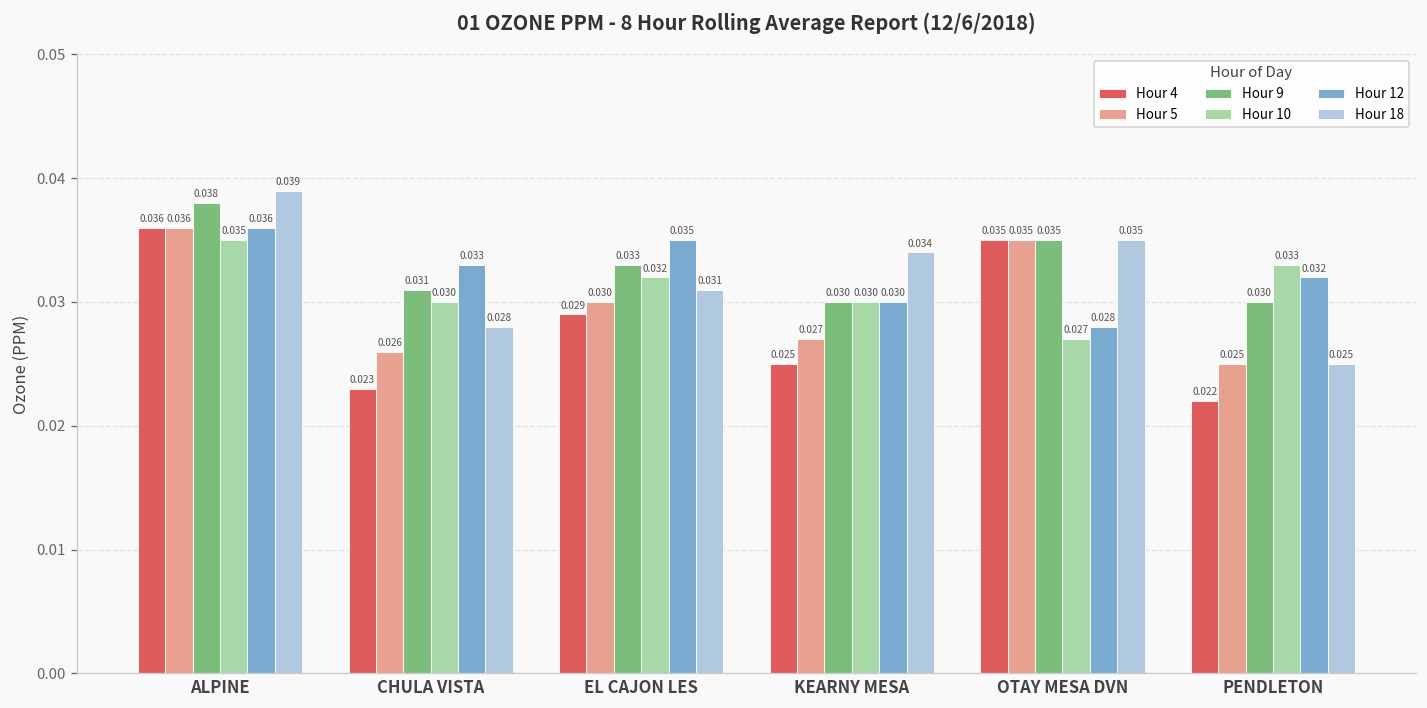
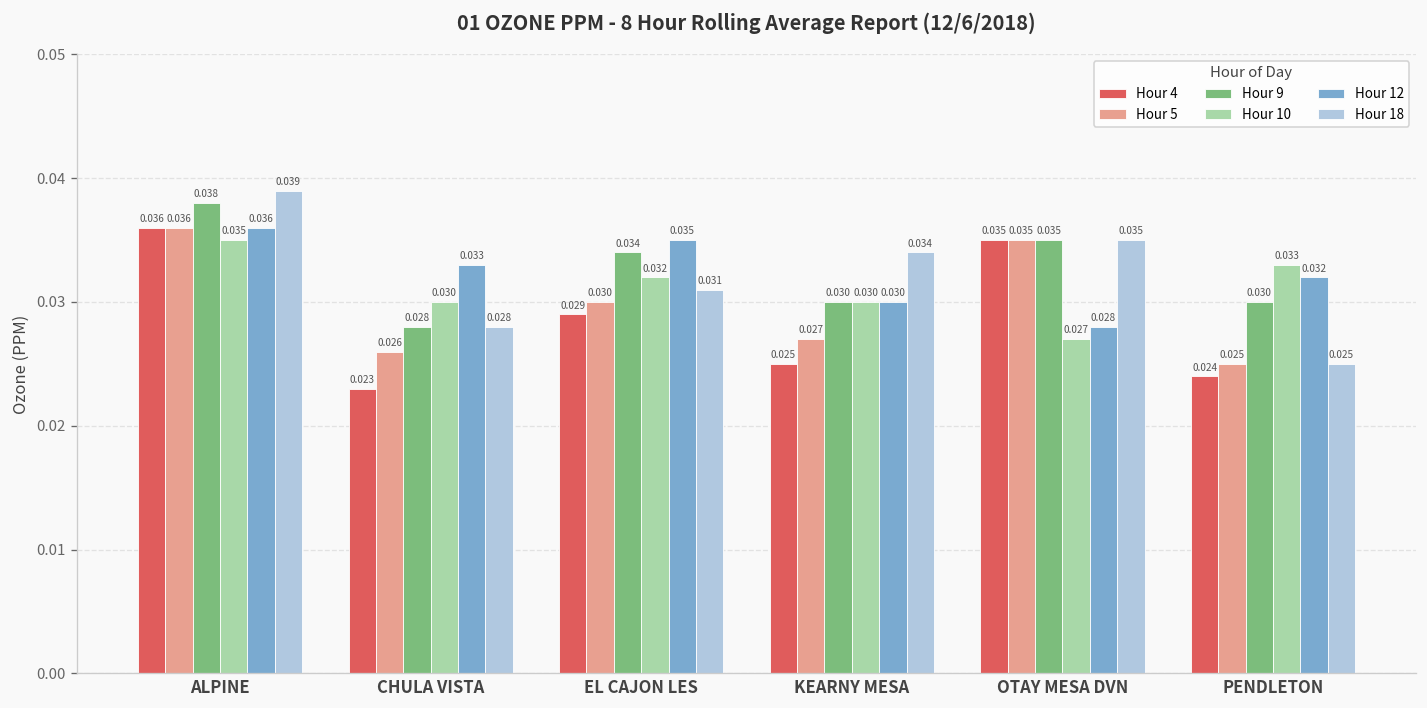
  {
    "Hour 4": {
      "ALPINE": 0.036,
      "CHULA VISTA": 0.023,
      "EL CAJON LES": 0.029,
      "KEARNY MESA": 0.025,
      "OTAY MESA DVN": 0.035,
-     "PENDLETON": 0.022
+     "PENDLETON": 0.024
    },
    "Hour 5": {
      "ALPINE": 0.036,
      "CHULA VISTA": 0.026,
      "EL CAJON LES": 0.030,
      "KEARNY MESA": 0.027,
      "OTAY MESA DVN": 0.035,
      "PENDLETON": 0.025
    },
    "Hour 9": {
      "ALPINE": 0.038,
-     "CHULA VISTA": 0.031,
-     "EL CAJON LES": 0.033,
+     "CHULA VISTA": 0.028,
+     "EL CAJON LES": 0.034,
      "KEARNY MESA": 0.030,
      "OTAY MESA DVN": 0.035,
      "PENDLETON": 0.030
    },
    "Hour 12": {
      "ALPINE": 0.036,
      "CHULA VISTA": 0.033,
      "EL CAJON LES": 0.035,
      "KEARNY MESA": 0.030,
      "OTAY MESA DVN": 0.028,
      "PENDLETON": 0.032
    }
  }
